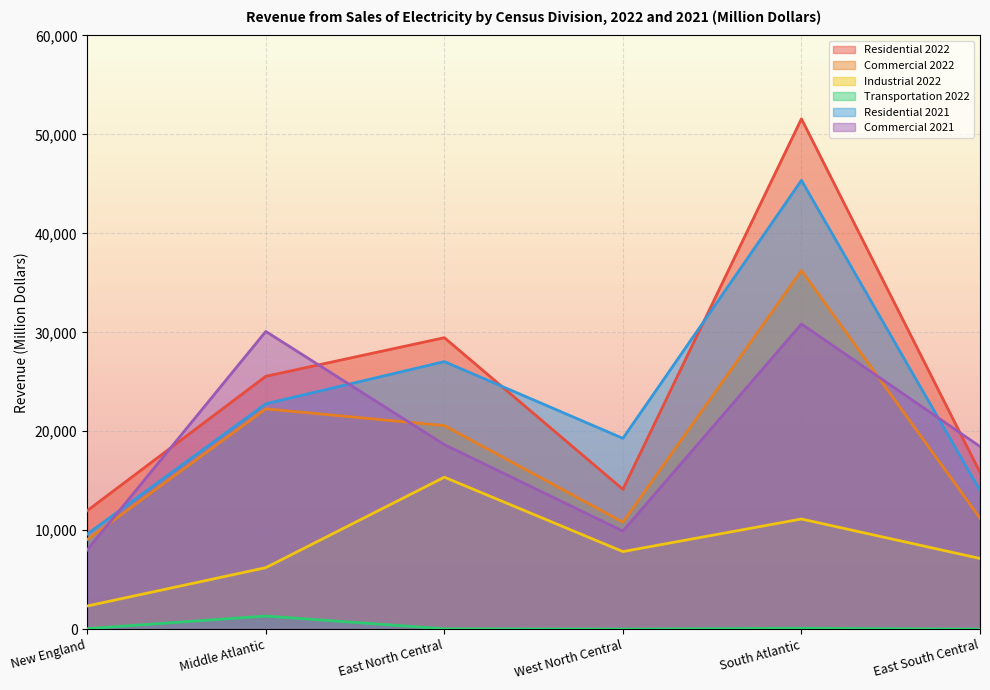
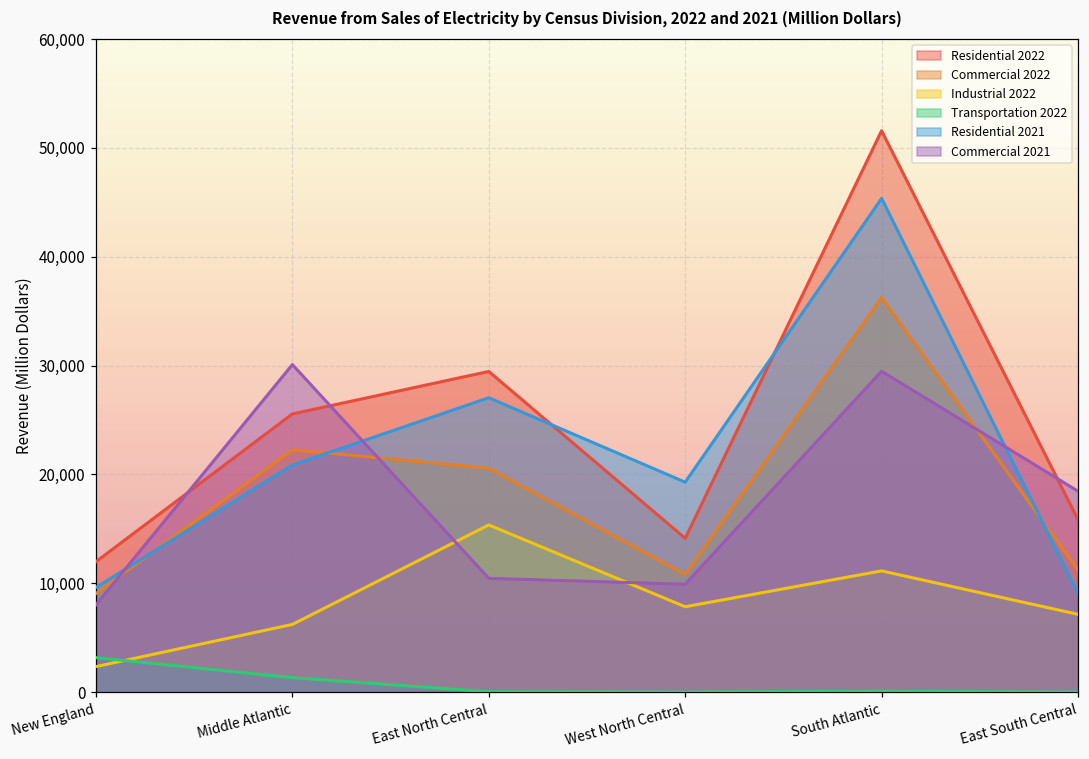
  {
    "Transportation 2022": {
-     "New England": "0",
+     "New England": "3,000",
      "Middle Atlantic": "1,000",
      "East North Central": "0",
      "West North Central": "0",
      "South Atlantic": "0",
      "East South Central": "0"
    },
    "Residential 2021": {
      "New England": "10,000",
-     "Middle Atlantic": "23,000",
+     "Middle Atlantic": "21,000",
      "East North Central": "27,000",
      "West North Central": "19,000",
      "South Atlantic": "45,000",
-     "East South Central": "14,000"
+     "East South Central": "9,000"
    },
    "Commercial 2021": {
      "New England": "8,000",
      "Middle Atlantic": "30,000",
-     "East North Central": "19,000",
+     "East North Central": "10,000",
      "West North Central": "10,000",
-     "South Atlantic": "31,000",
+     "South Atlantic": "29,000",
      "East South Central": "18,000"
    }
  }
